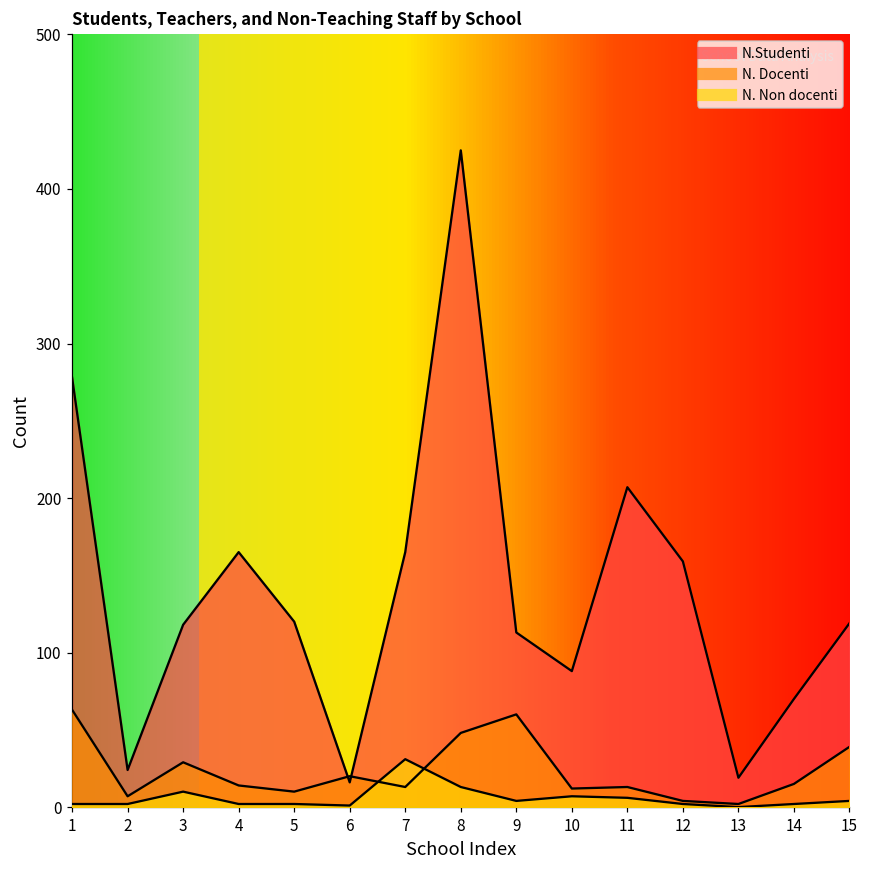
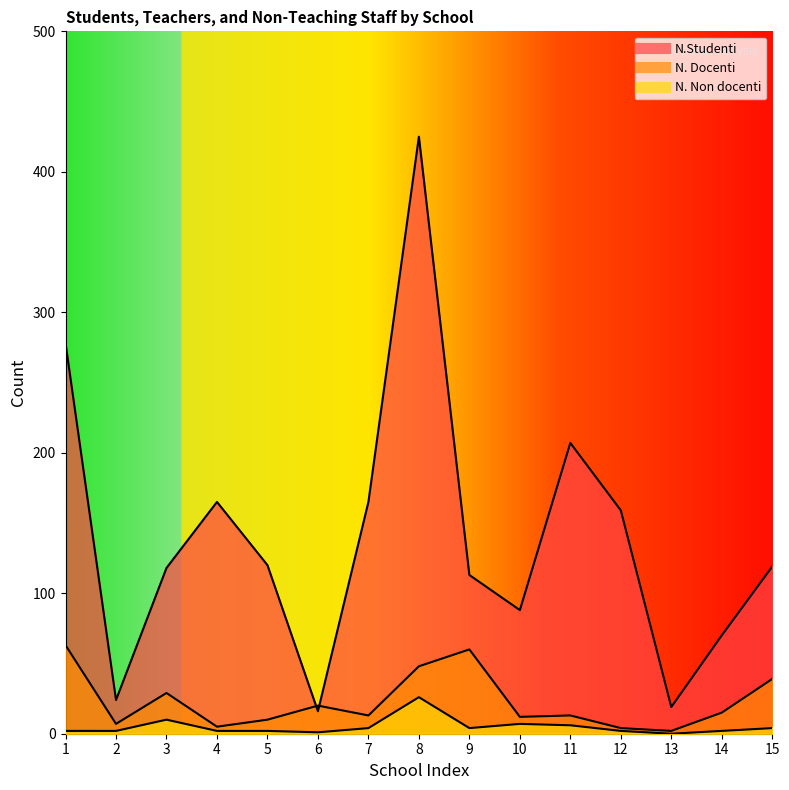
  {
    "N.Studenti": {
      "1": 278,
      "2": 24,
      "3": 118,
      "4": 165,
      "5": 120,
      "6": 16,
      "7": 165,
      "8": 425,
      "9": 113,
      "10": 88,
      "11": 207,
      "12": 159,
      "13": 19,
      "14": 70,
      "15": 119
    },
    "N. Docenti": {
      "1": 63,
      "2": 7,
      "3": 29,
-     "4": 14,
+     "4": 5,
      "5": 10,
      "6": 20,
      "7": 13,
      "8": 48,
      "9": 60,
      "10": 12,
      "11": 13,
      "12": 4,
      "13": 2,
      "14": 15,
      "15": 39
    },
    "N. Non docenti": {
      "1": 2,
      "2": 2,
      "3": 10,
      "4": 2,
      "5": 2,
      "6": 1,
-     "7": 31,
-     "8": 13,
+     "7": 4,
+     "8": 26,
      "9": 4,
      "10": 7,
      "11": 6,
      "12": 2,
      "13": 0,
      "14": 2,
      "15": 4
    }
  }
